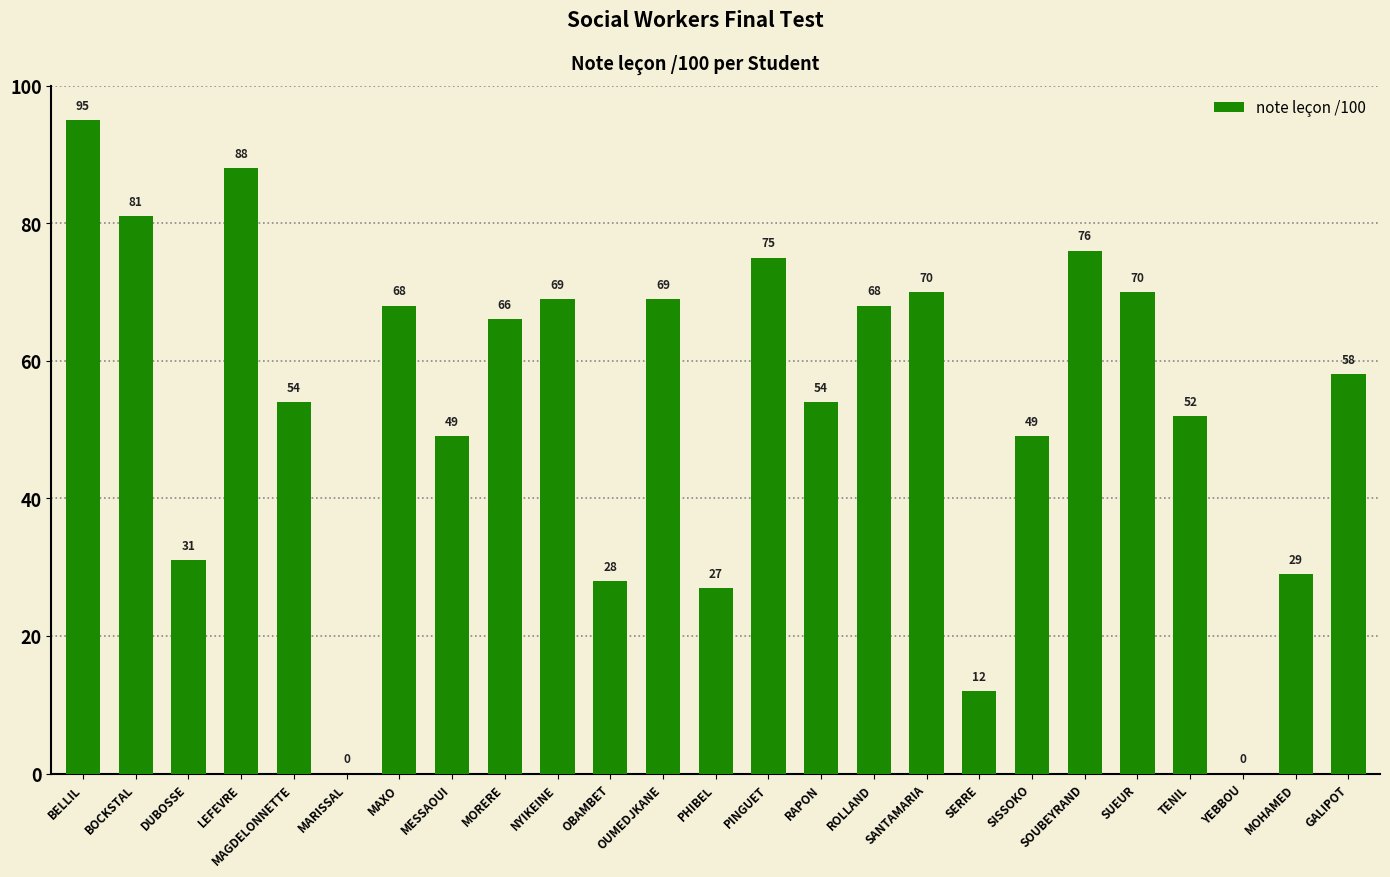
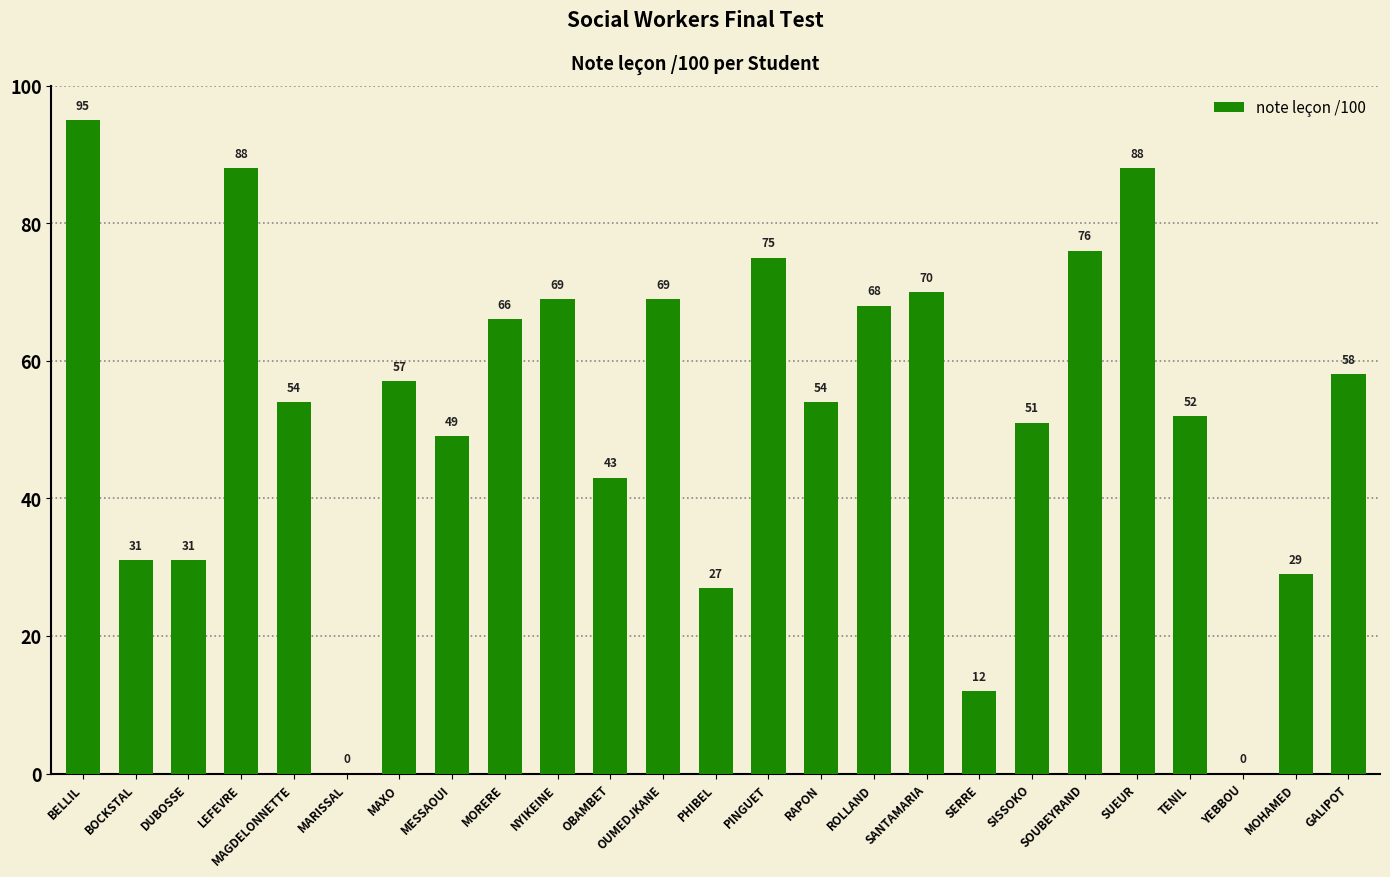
  {
    "BELLIL": 95,
-   "BOCKSTAL": 81,
+   "BOCKSTAL": 31,
    "DUBOSSE": 31,
    "LEFEVRE": 88,
    "MAGDELONNETTE": 54,
    "MARISSAL": 0,
-   "MAXO": 68,
+   "MAXO": 57,
    "MESSAOUI": 49,
    "MORERE": 66,
    "NYIKEINE": 69,
-   "OBAMBET": 28,
+   "OBAMBET": 43,
    "OUMEDJKANE": 69,
    "PHIBEL": 27,
    "PINGUET": 75,
    "RAPON": 54,
    "ROLLAND": 68,
    "SANTAMARIA": 70,
    "SERRE": 12,
-   "SISSOKO": 49,
+   "SISSOKO": 51,
    "SOUBEYRAND": 76,
-   "SUEUR": 70,
+   "SUEUR": 88,
    "TENIL": 52,
    "YEBBOU": 0,
    "MOHAMED": 29,
    "GALIPOT": 58
  }
